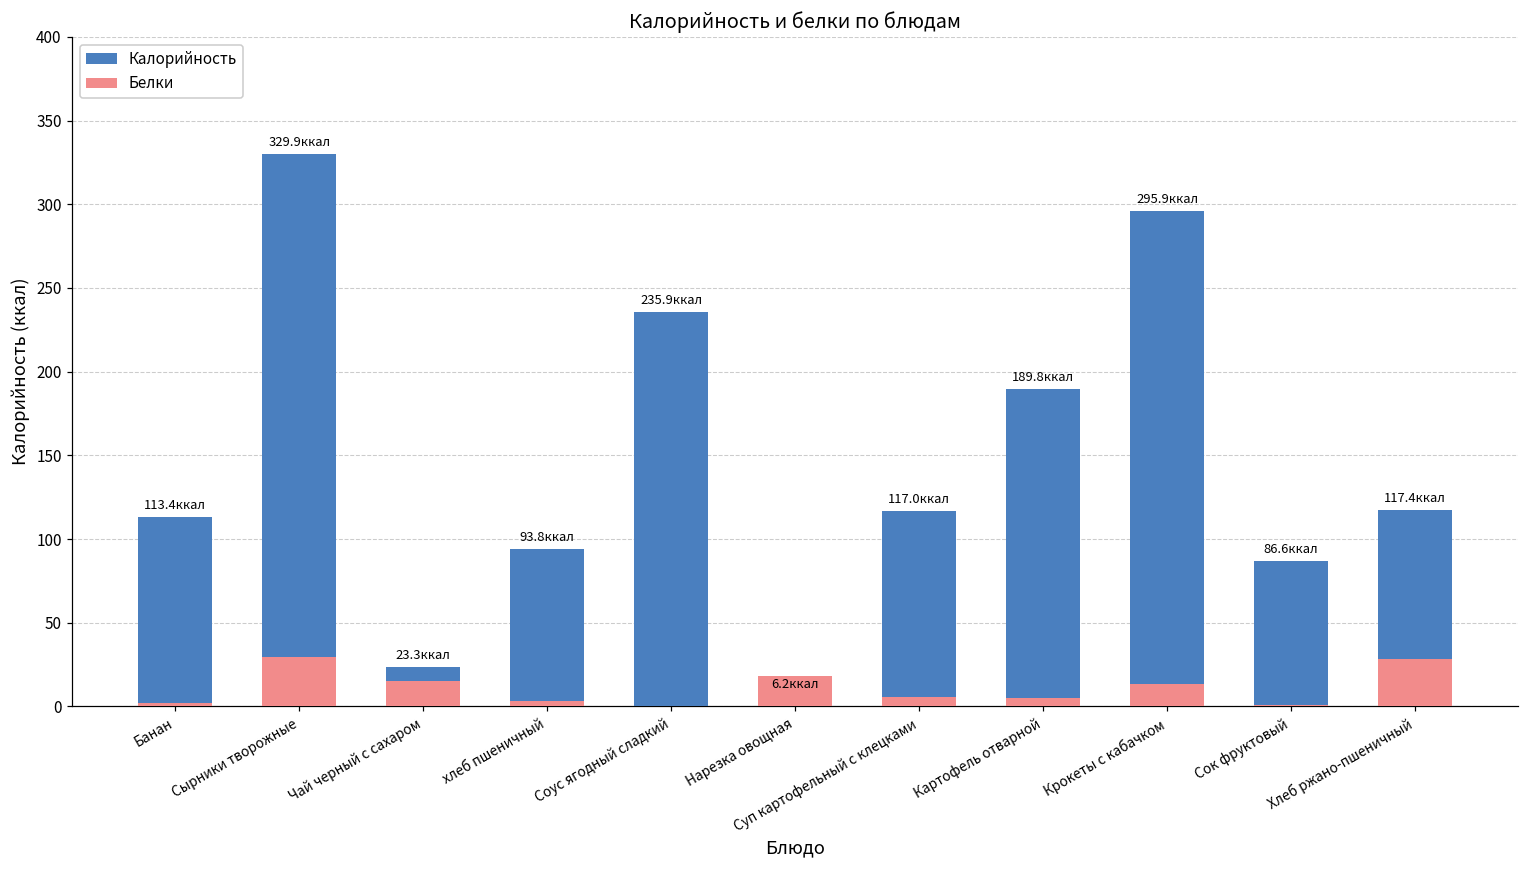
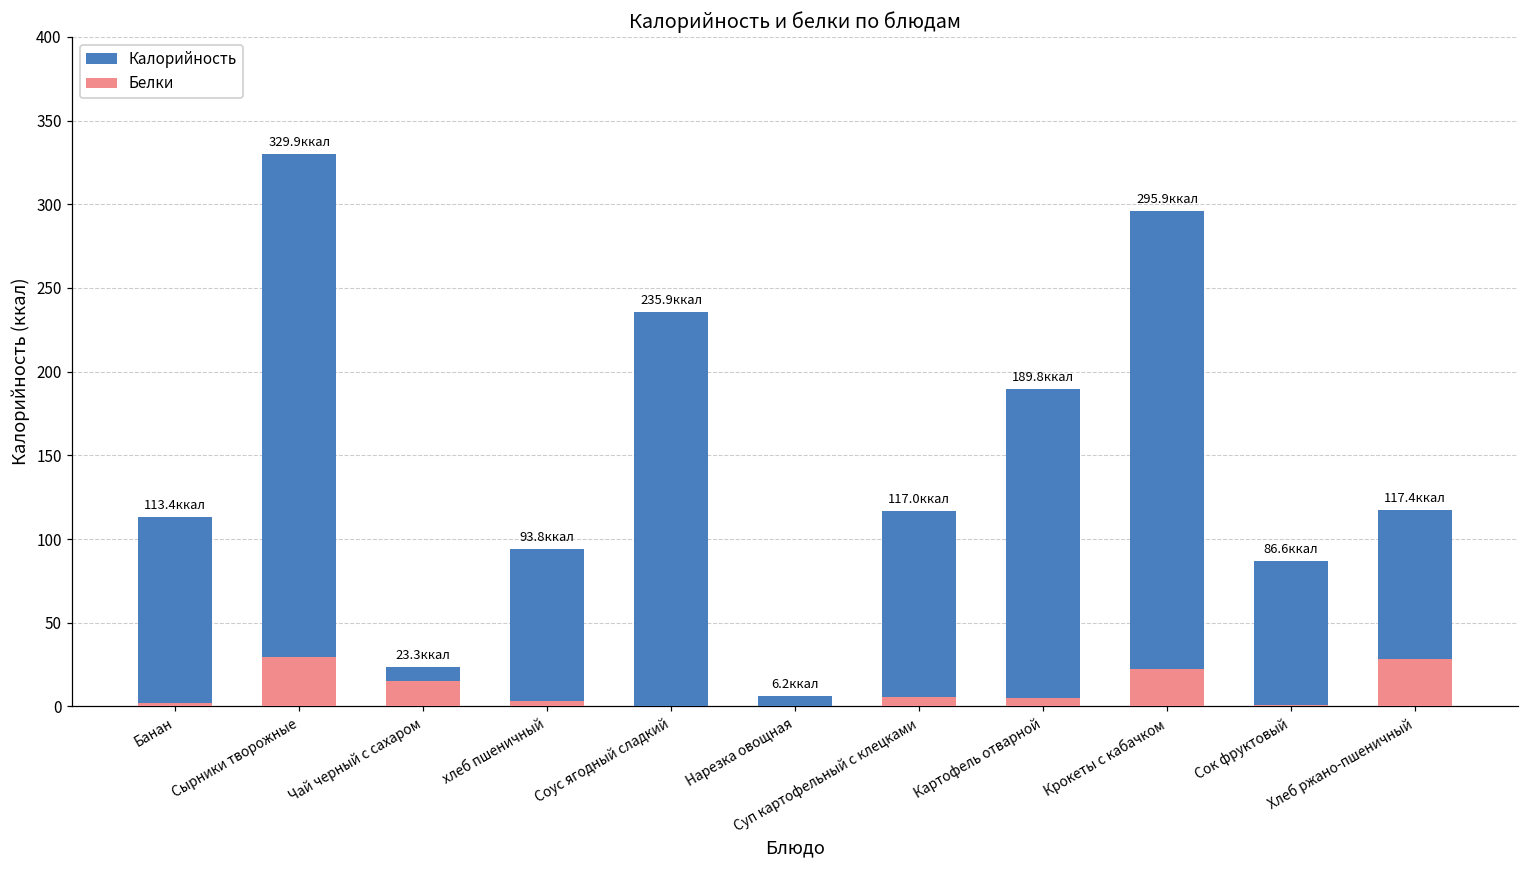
  {
    "Калорийность": {
      "Банан": 113.4,
      "Сырники творожные": 329.9,
      "Чай черный с сахаром": 23.3,
      "хлеб пшеничный": 93.8,
      "Соус ягодный сладкий": 235.9,
      "Суп картофельный с клецками": 117.0,
      "Картофель отварной": 189.8,
      "Крокеты с кабачком": 295.9,
      "Сок фруктовый": 86.6,
      "Хлеб ржано-пшеничный": 117.4
    },
    "Белки": {
-     "Нарезка овощная": 18,
-     "Крокеты с кабачком": 14
+     "Нарезка овощная": 0,
+     "Крокеты с кабачком": 22
    }
  }
